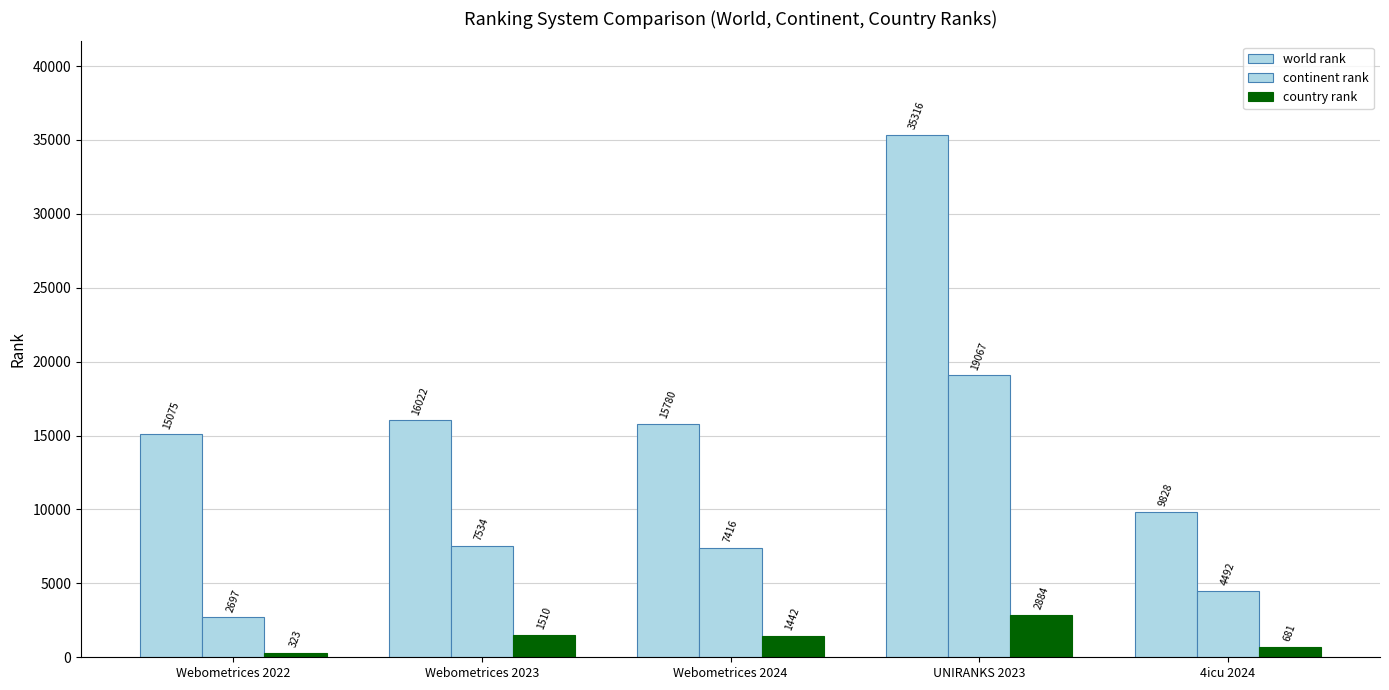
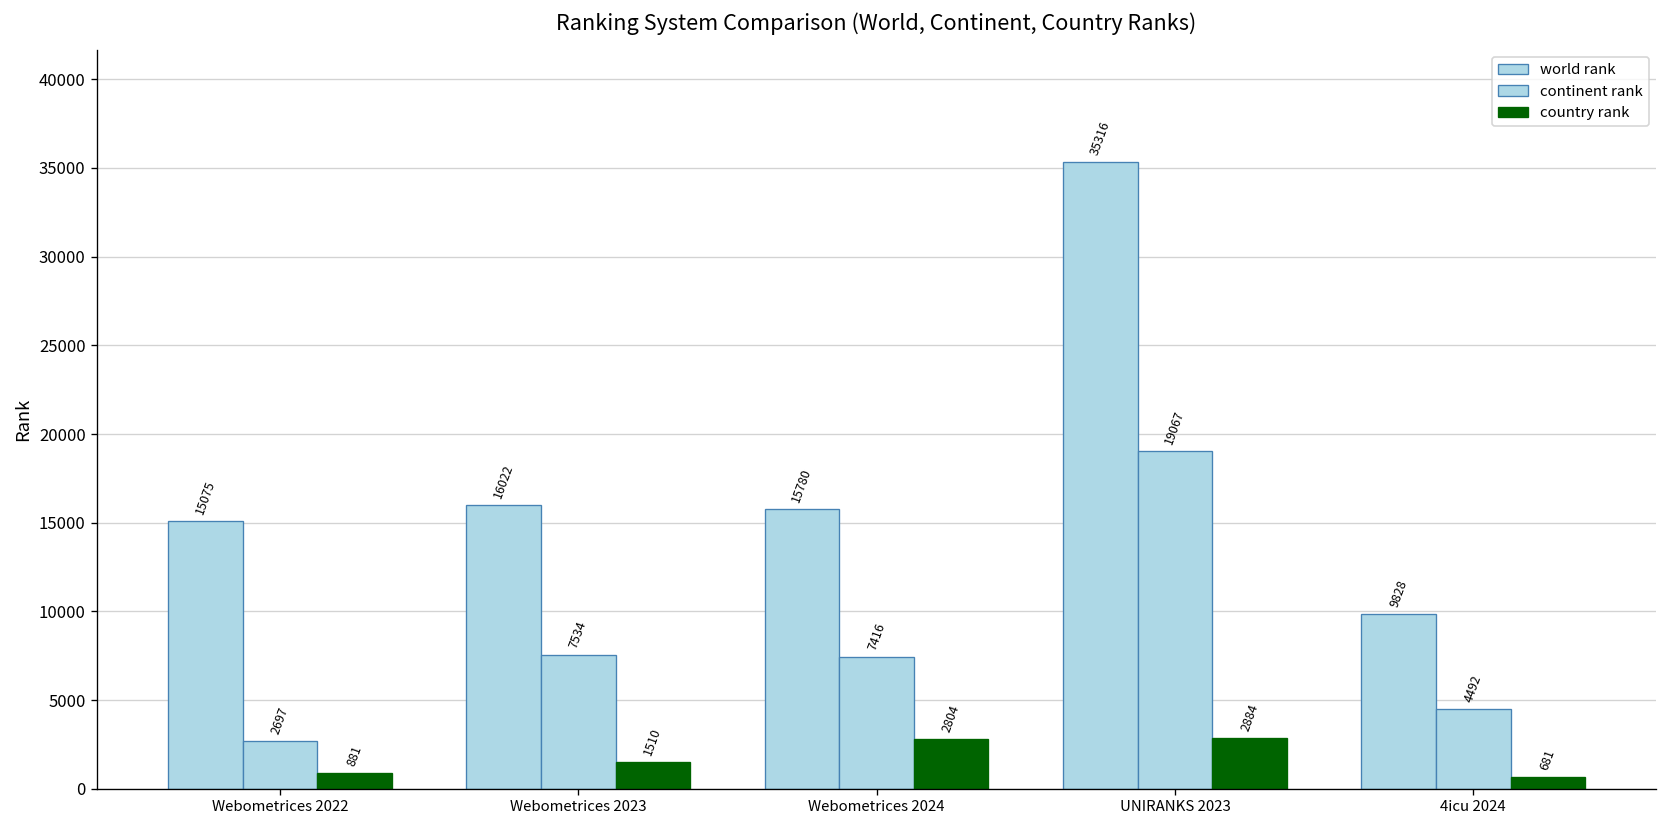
  {
    "country rank": {
-     "Webometrices 2022": 323,
+     "Webometrices 2022": 881,
      "Webometrices 2023": 1510,
-     "Webometrices 2024": 1442,
+     "Webometrices 2024": 2804,
      "UNIRANKS 2023": 2884,
      "4icu 2024": 681
    }
  }
